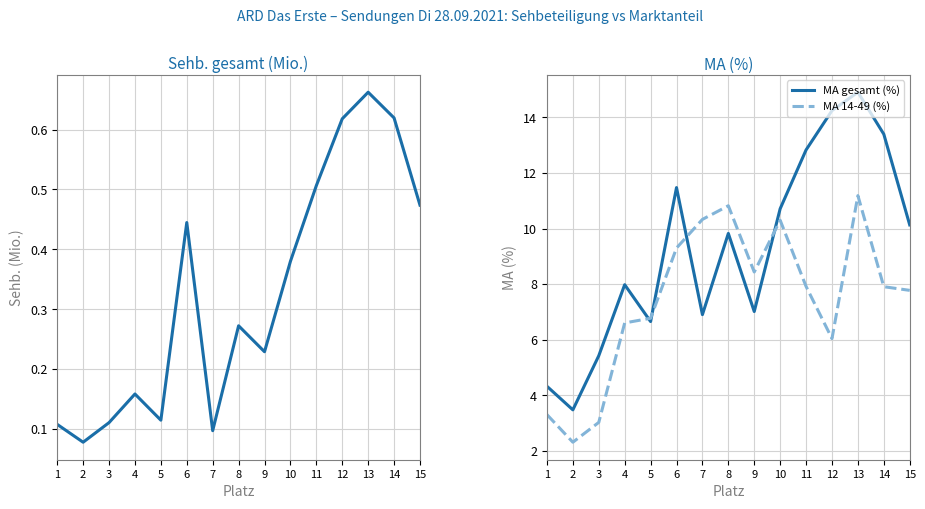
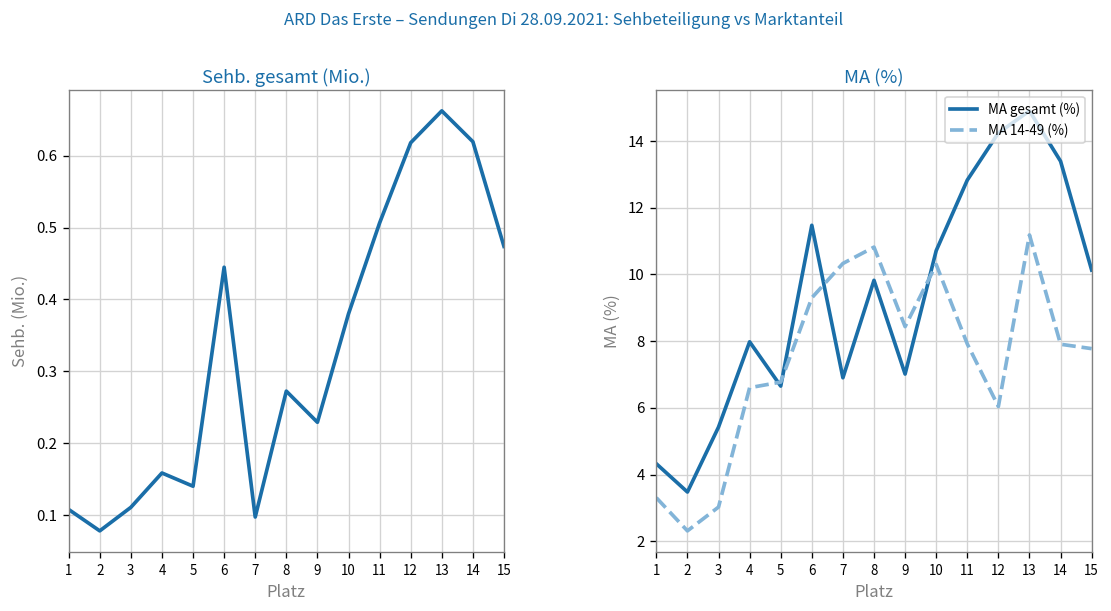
  {
    "Sehb. gesamt (Mio.)": {
      "1": 0.11,
      "2": 0.08,
      "3": 0.11,
      "4": 0.16,
-     "5": 0.11,
+     "5": 0.14,
      "6": 0.44,
      "7": 0.10,
      "8": 0.27,
      "9": 0.23,
      "10": 0.38,
      "11": 0.51,
      "12": 0.62,
      "13": 0.66,
      "14": 0.62,
      "15": 0.47
    },
    "MA (%)": {
      "MA gesamt (%)": {
        "1": 4.3,
        "2": 3.5,
        "3": 5.4,
        "4": 8.0,
        "5": 6.7,
        "6": 11.5,
        "7": 6.9,
        "8": 9.8,
        "9": 7.0,
        "10": 10.7,
        "11": 12.8,
        "14": 13.4,
        "15": 10.1
      },
      "MA 14-49 (%)": {
        "1": 3.3,
        "2": 2.3,
        "3": 3.0,
        "4": 6.6,
        "5": 6.8,
        "6": 9.3,
        "7": 10.3,
        "8": 10.8,
        "9": 8.4,
        "10": 10.3,
        "11": 7.9,
        "12": 6.0,
        "13": 11.2,
        "14": 7.9,
        "15": 7.8
      }
    }
  }
